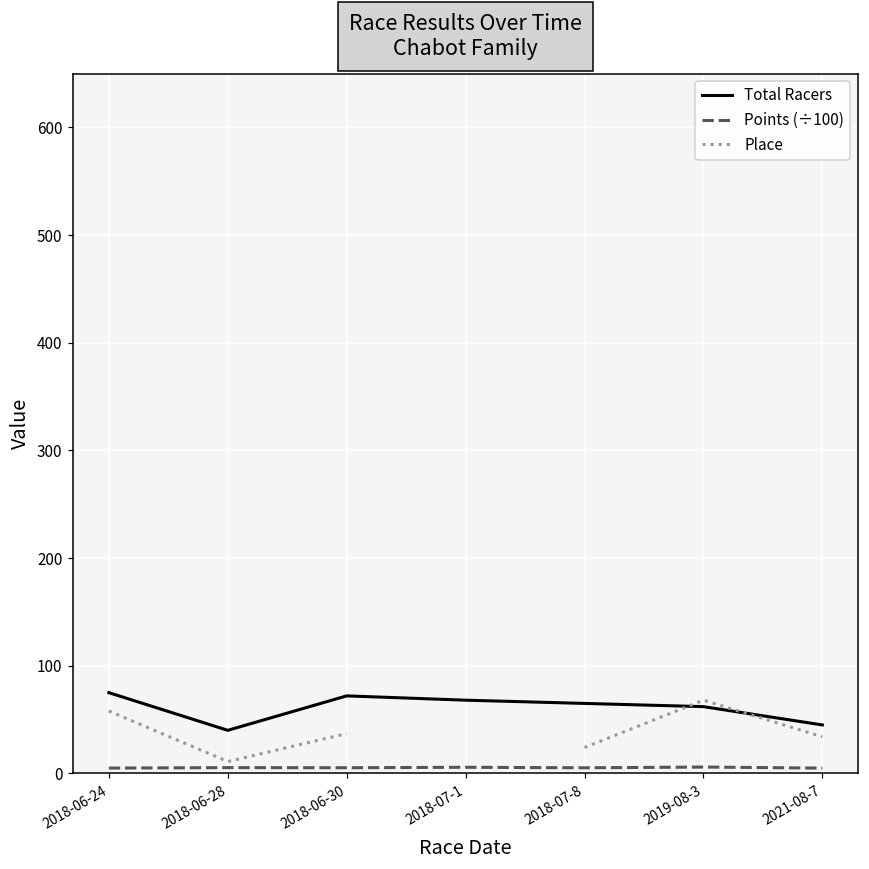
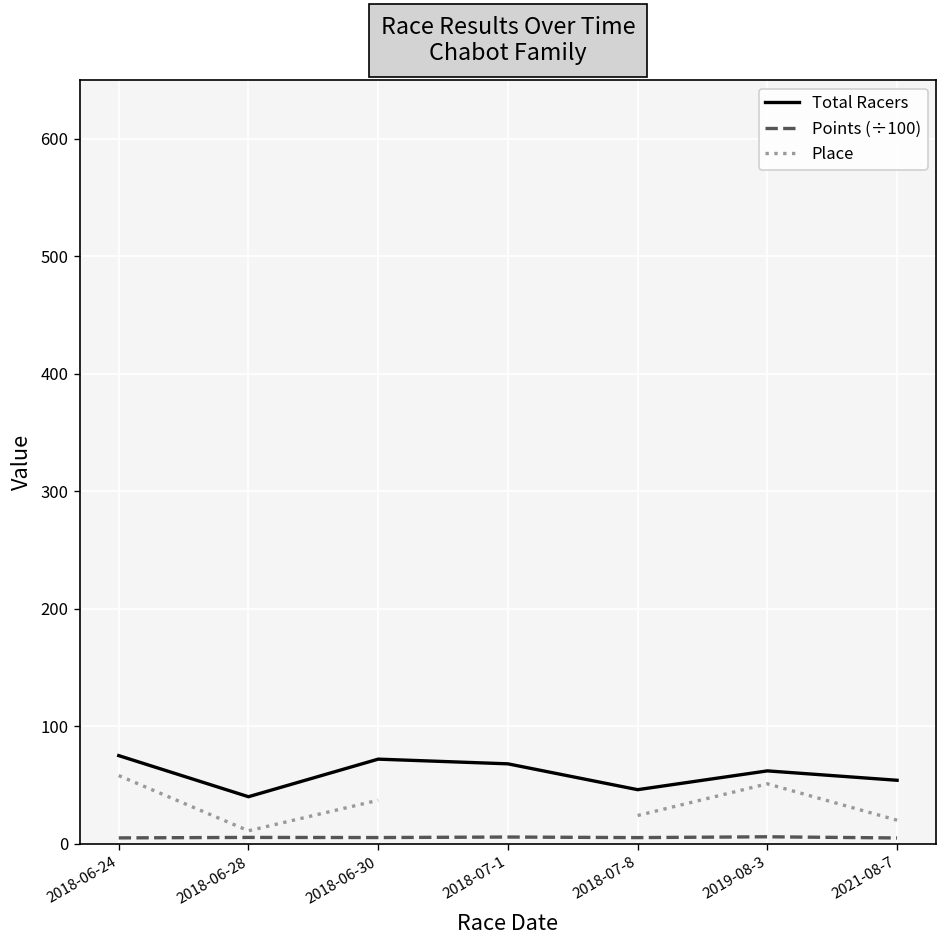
  {
    "Total Racers": {
      "2018-06-24": 80,
      "2018-06-28": 40,
      "2018-06-30": 70,
      "2018-07-1": 70,
-     "2018-07-8": 70,
+     "2018-07-8": 50,
      "2019-08-3": 60,
-     "2021-08-7": 45
+     "2021-08-7": 54
    },
    "Points (÷100)": {
      "2018-06-24": 0,
      "2018-06-28": 10,
      "2018-06-30": 10,
      "2018-07-1": 10,
      "2018-07-8": 10,
      "2019-08-3": 10,
      "2021-08-7": 0
    },
    "Place": {
      "2018-06-24": 60,
      "2018-06-28": 10,
      "2018-06-30": 40,
      "2018-07-8": 20,
-     "2019-08-3": 70,
-     "2021-08-7": 30
+     "2019-08-3": 50,
+     "2021-08-7": 20
    }
  }
